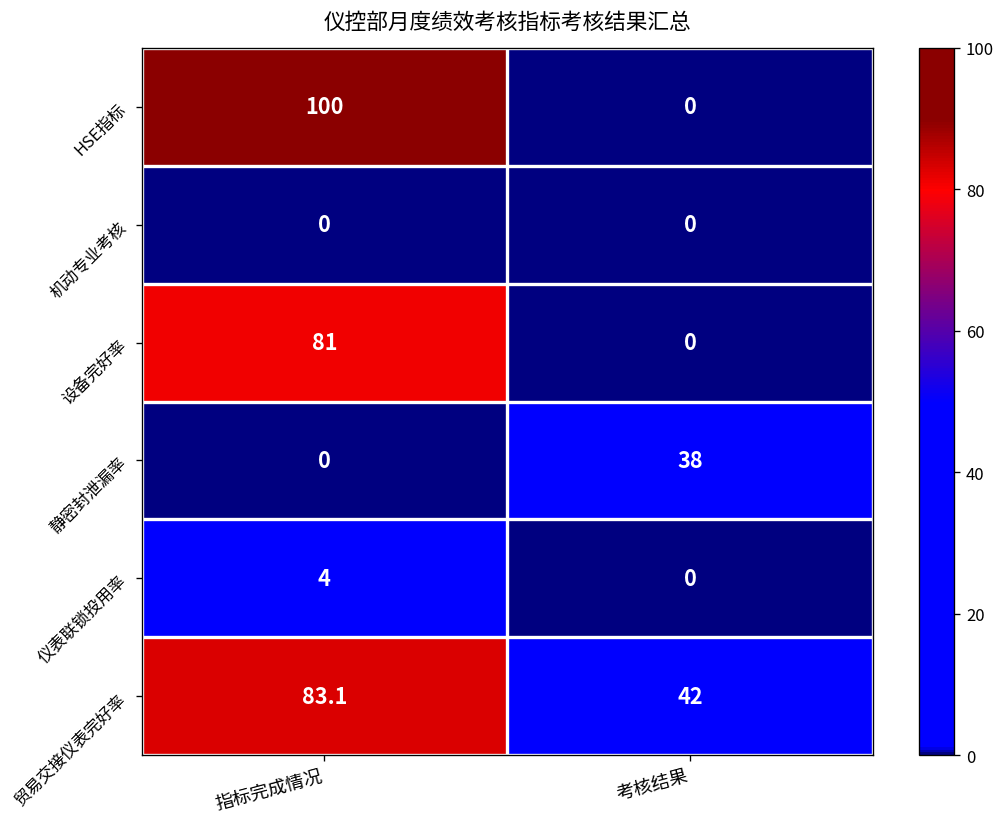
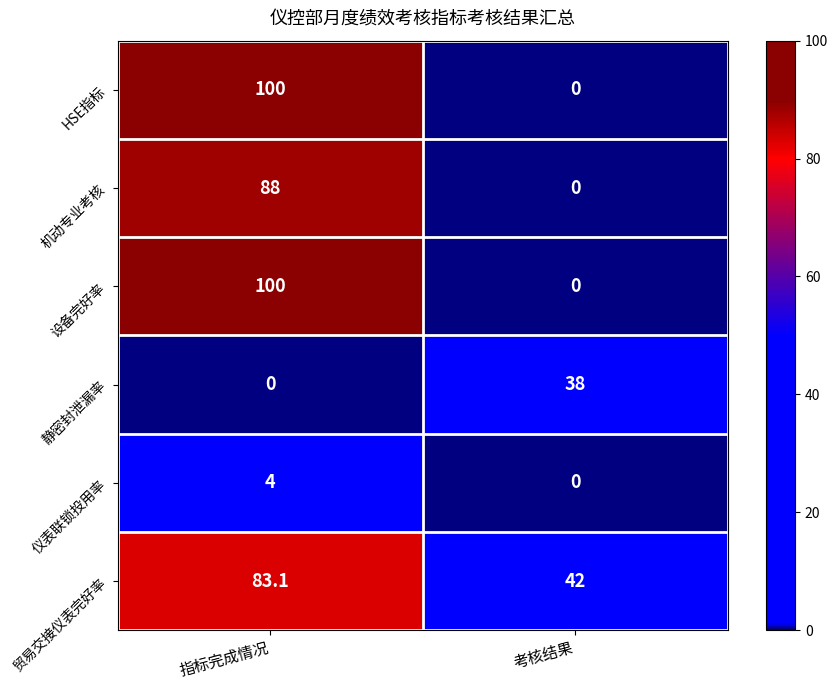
  {
    "HSE指标": {
      "指标完成情况": 100,
      "考核结果": 0
    },
    "机动专业考核": {
-     "指标完成情况": 0,
+     "指标完成情况": 88,
      "考核结果": 0
    },
    "设备完好率": {
-     "指标完成情况": 81,
+     "指标完成情况": 100,
      "考核结果": 0
    },
    "静密封泄漏率": {
      "指标完成情况": 0,
      "考核结果": 38
    },
    "仪表联锁投用率": {
      "指标完成情况": 4,
      "考核结果": 0
    },
    "贸易交接仪表完好率": {
      "指标完成情况": 83.1,
      "考核结果": 42
    }
  }
